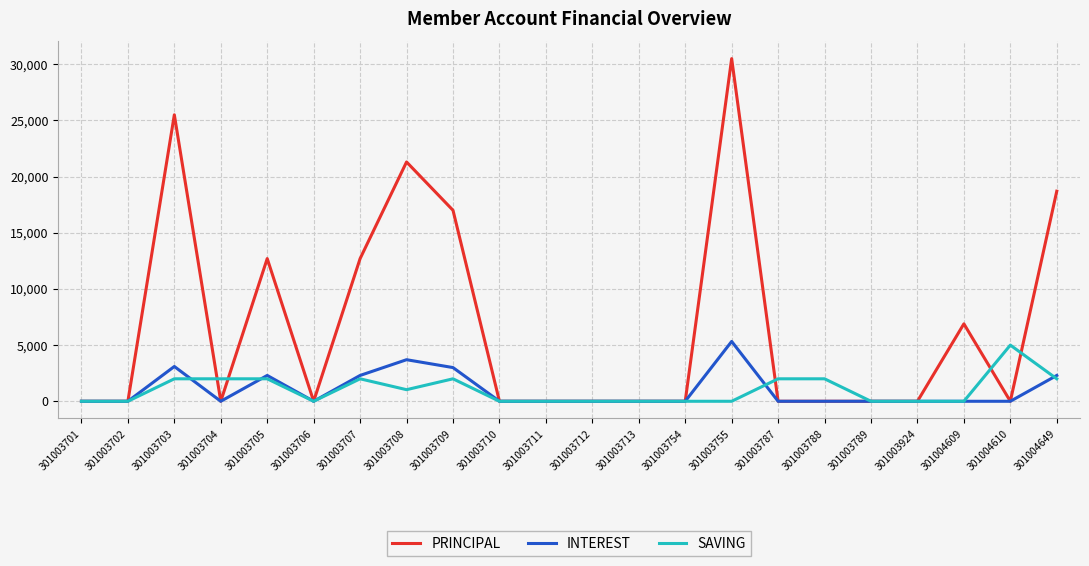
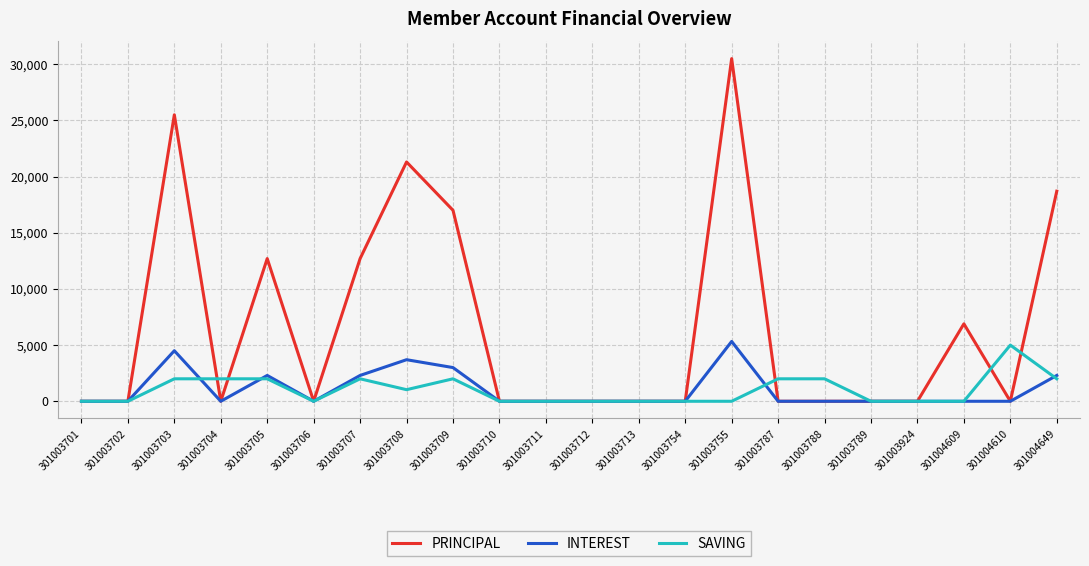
  {
    "PRINCIPAL": {
      "301003703": "25,500",
      "301003705": "12,700",
      "301003707": "12,700",
      "301003708": "21,300",
      "301003709": "17,000",
      "301003755": "30,500",
      "301004609": "6,900",
      "301004649": "18,700"
    },
    "INTEREST": {
-     "301003703": "3,100",
+     "301003703": "4,500",
      "301003705": "2,300",
      "301003707": "2,300",
      "301003708": "3,700",
      "301003709": "3,000",
      "301003755": "5,300",
      "301004649": "2,300"
    },
    "SAVING": {
      "301003703": "2,000",
      "301003704": "2,000",
      "301003705": "2,000",
      "301003707": "2,000",
      "301003708": "1,000",
      "301003709": "2,000",
      "301003755": "0",
      "301003787": "2,000",
      "301003788": "2,000",
      "301004610": "5,000",
      "301004649": "2,000"
    }
  }
